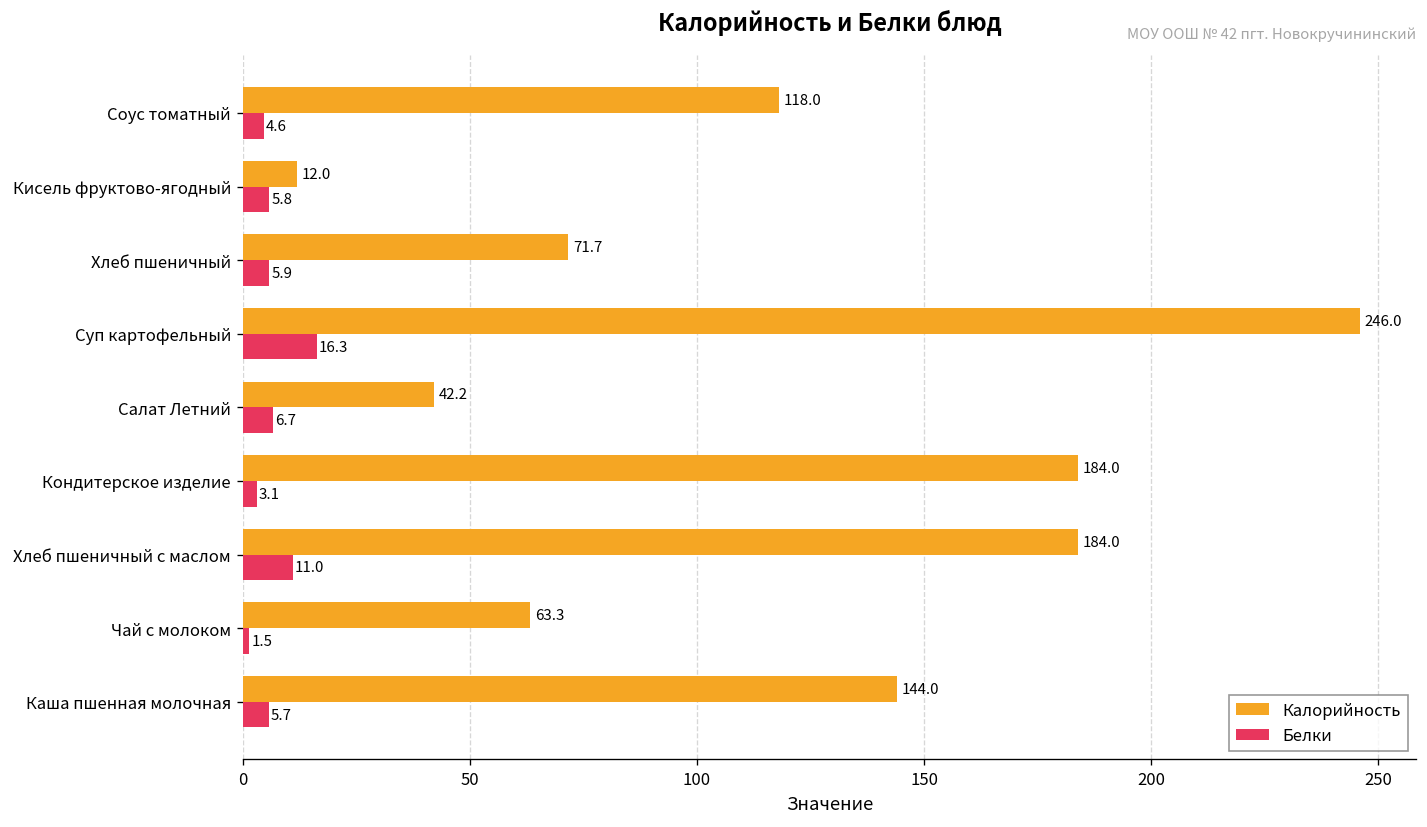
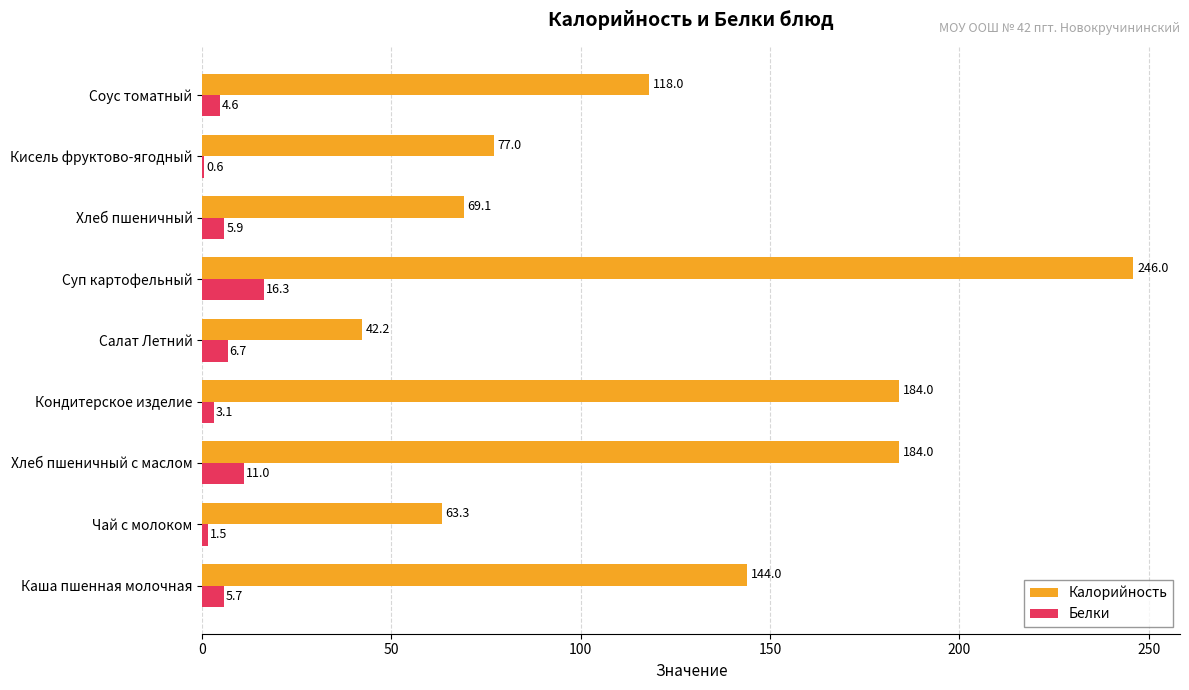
  {
    "Калорийность": {
      "Соус томатный": 118.0,
-     "Кисель фруктово-ягодный": 12.0,
-     "Хлеб пшеничный": 71.7,
+     "Кисель фруктово-ягодный": 77.0,
+     "Хлеб пшеничный": 69.1,
      "Суп картофельный": 246.0,
      "Салат Летний": 42.2,
      "Кондитерское изделие": 184.0,
      "Хлеб пшеничный с маслом": 184.0,
      "Чай с молоком": 63.3,
      "Каша пшенная молочная": 144.0
    },
    "Белки": {
      "Соус томатный": 4.6,
-     "Кисель фруктово-ягодный": 5.8,
+     "Кисель фруктово-ягодный": 0.6,
      "Хлеб пшеничный": 5.9,
      "Суп картофельный": 16.3,
      "Салат Летний": 6.7,
      "Кондитерское изделие": 3.1,
      "Хлеб пшеничный с маслом": 11.0,
      "Чай с молоком": 1.5,
      "Каша пшенная молочная": 5.7
    }
  }
